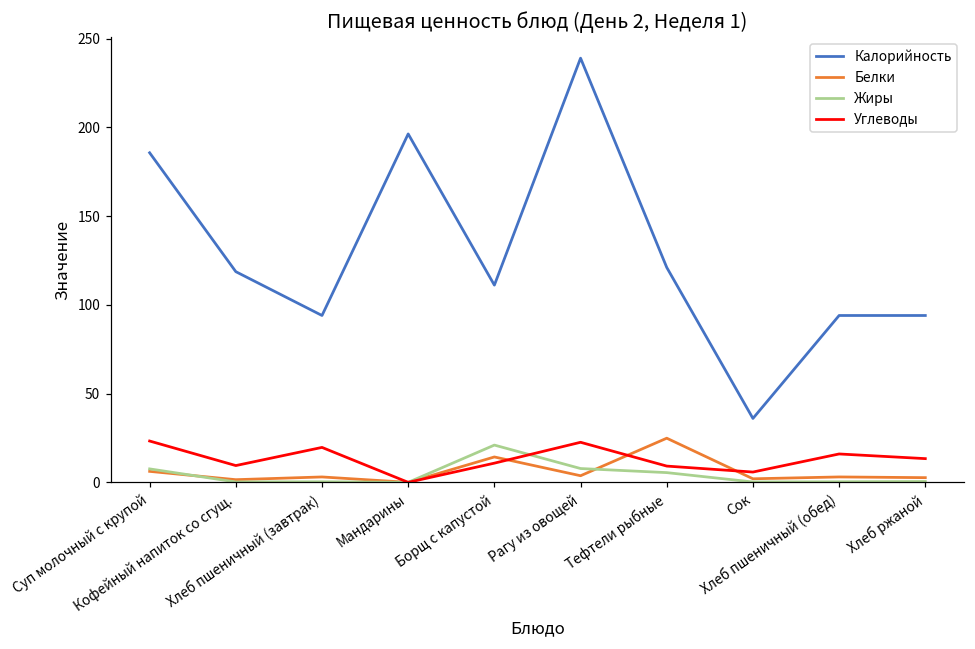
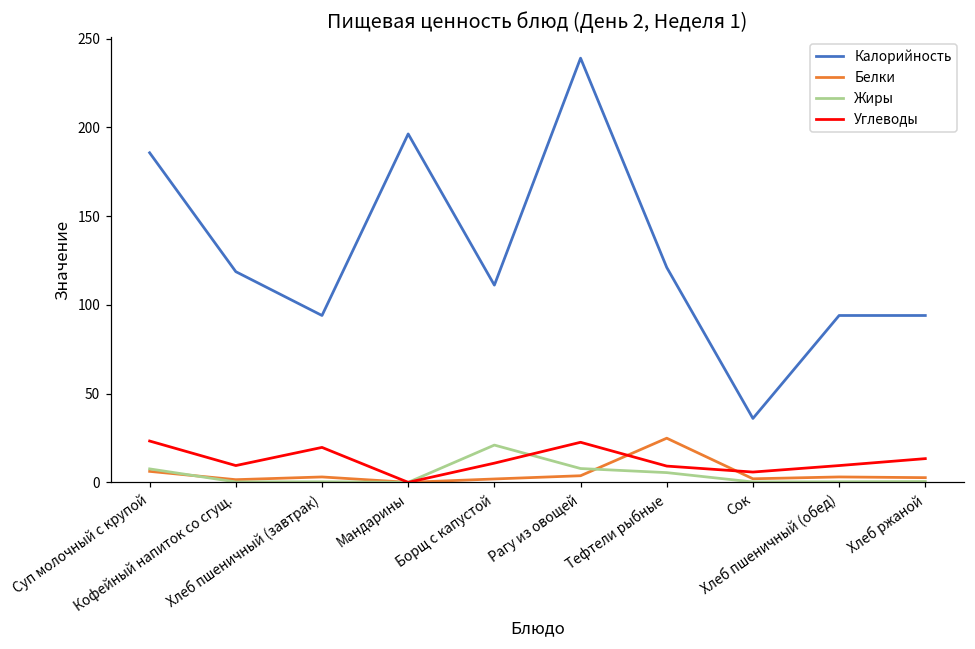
  {
    "Калорийность": {
      "Суп молочный с крупой": 186,
      "Кофейный напиток со сгущ.": 119,
      "Хлеб пшеничный (завтрак)": 94,
      "Мандарины": 196,
      "Борщ с капустой": 111,
      "Рагу из овощей": 239,
      "Тефтели рыбные": 121,
      "Сок": 36,
      "Хлеб пшеничный (обед)": 94,
      "Хлеб ржаной": 94
    },
    "Белки": {
      "Хлеб пшеничный (завтрак)": 3,
-     "Борщ с капустой": 14,
+     "Борщ с капустой": 2,
      "Рагу из овощей": 4,
      "Тефтели рыбные": 25,
      "Сок": 2,
      "Хлеб пшеничный (обед)": 3,
      "Хлеб ржаной": 3
    },
    "Жиры": {
      "Хлеб пшеничный (завтрак)": 0,
      "Борщ с капустой": 21,
      "Рагу из овощей": 8,
      "Тефтели рыбные": 5,
      "Сок": 0,
      "Хлеб пшеничный (обед)": 0,
      "Хлеб ржаной": 0
    },
    "Углеводы": {
      "Суп молочный с крупой": 23,
      "Кофейный напиток со сгущ.": 9,
      "Хлеб пшеничный (завтрак)": 20,
      "Борщ с капустой": 11,
      "Рагу из овощей": 23,
      "Тефтели рыбные": 9,
      "Сок": 6,
-     "Хлеб пшеничный (обед)": 16,
+     "Хлеб пшеничный (обед)": 9,
      "Хлеб ржаной": 13
    }
  }
